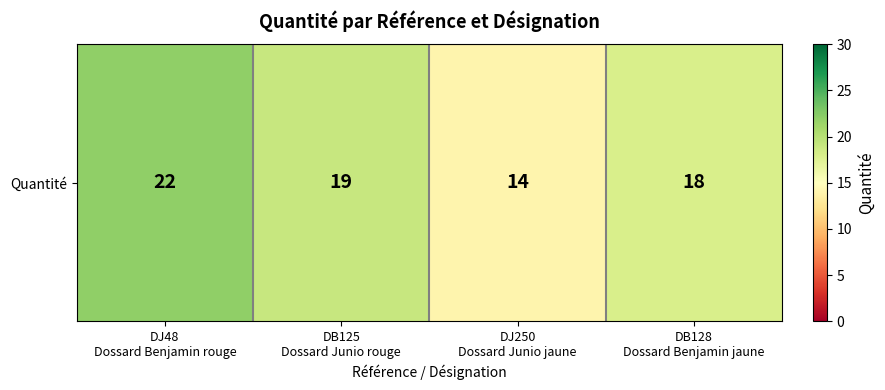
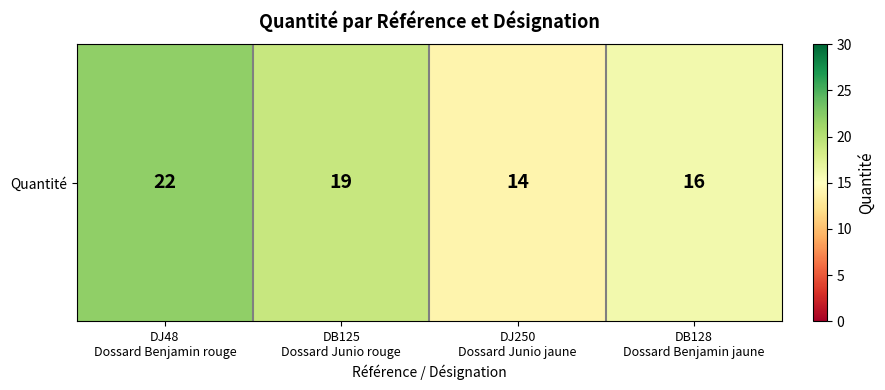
  {
    "Quantité": {
      "DJ48 Dossard Benjamin rouge": 22,
      "DB125 Dossard Junio rouge": 19,
      "DJ250 Dossard Junio jaune": 14,
-     "DB128 Dossard Benjamin jaune": 18
+     "DB128 Dossard Benjamin jaune": 16
    }
  }
